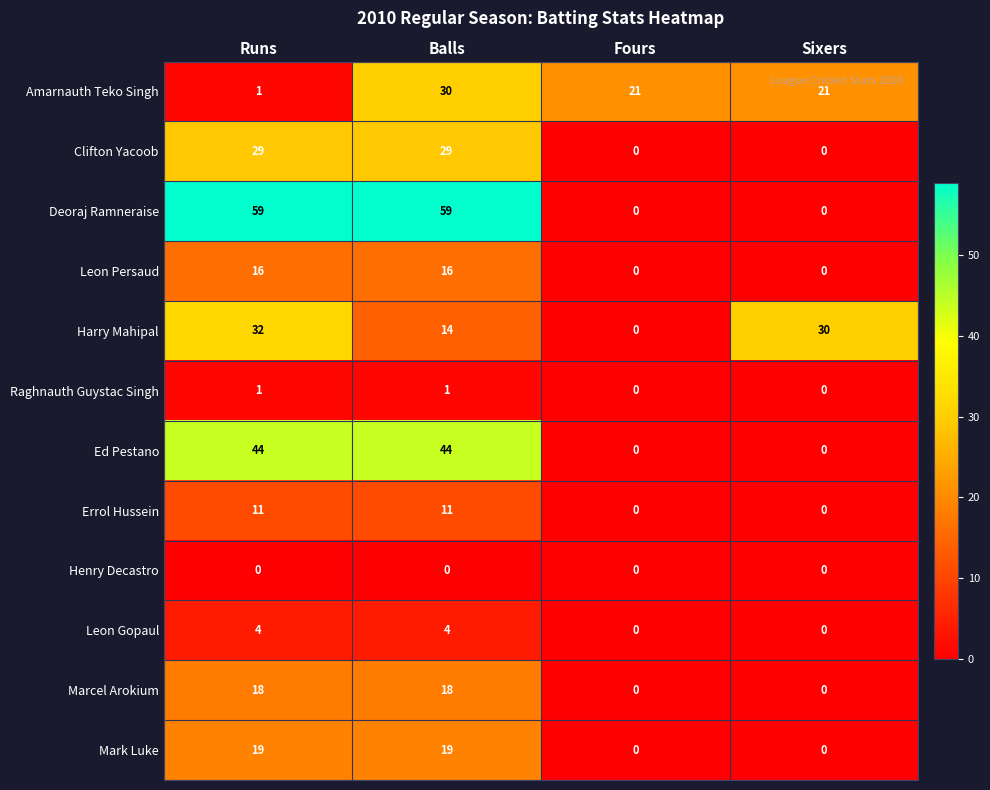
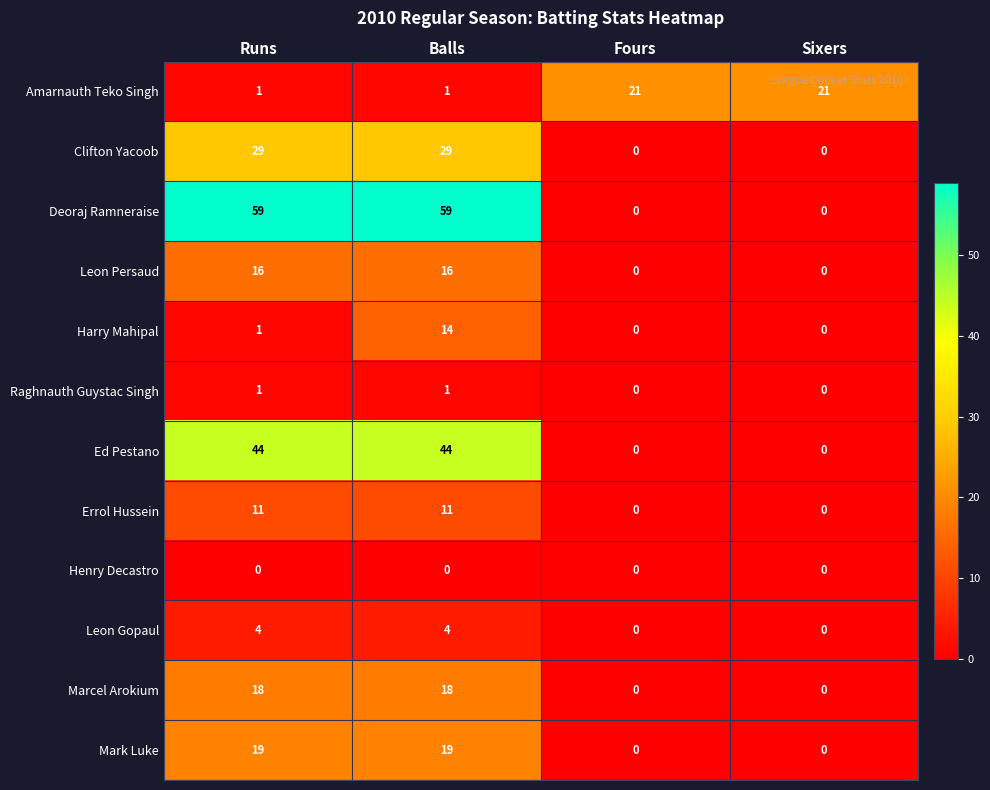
  {
    "Amarnauth Teko Singh": {
      "Runs": 1,
-     "Balls": 30,
+     "Balls": 1,
      "Fours": 21
    },
    "Clifton Yacoob": {
      "Runs": 29,
      "Balls": 29,
      "Fours": 0,
      "Sixers": 0
    },
    "Deoraj Ramneraise": {
      "Runs": 59,
      "Balls": 59,
      "Fours": 0,
      "Sixers": 0
    },
    "Leon Persaud": {
      "Runs": 16,
      "Balls": 16,
      "Fours": 0,
      "Sixers": 0
    },
    "Harry Mahipal": {
-     "Runs": 32,
+     "Runs": 1,
      "Balls": 14,
      "Fours": 0,
-     "Sixers": 30
+     "Sixers": 0
    },
    "Raghnauth Guystac Singh": {
      "Runs": 1,
      "Balls": 1,
      "Fours": 0,
      "Sixers": 0
    },
    "Ed Pestano": {
      "Runs": 44,
      "Balls": 44,
      "Fours": 0,
      "Sixers": 0
    },
    "Errol Hussein": {
      "Runs": 11,
      "Balls": 11,
      "Fours": 0,
      "Sixers": 0
    },
    "Henry Decastro": {
      "Runs": 0,
      "Balls": 0,
      "Fours": 0,
      "Sixers": 0
    },
    "Leon Gopaul": {
      "Runs": 4,
      "Balls": 4,
      "Fours": 0,
      "Sixers": 0
    },
    "Marcel Arokium": {
      "Runs": 18,
      "Balls": 18,
      "Fours": 0,
      "Sixers": 0
    },
    "Mark Luke": {
      "Runs": 19,
      "Balls": 19,
      "Fours": 0,
      "Sixers": 0
    }
  }
